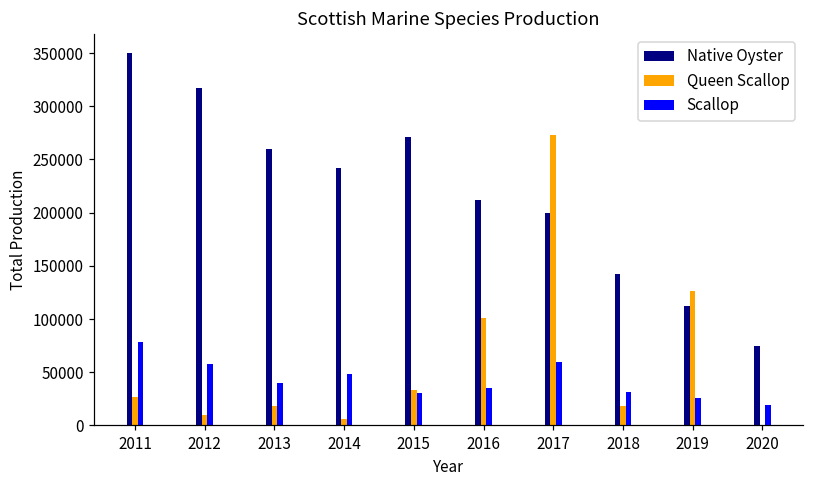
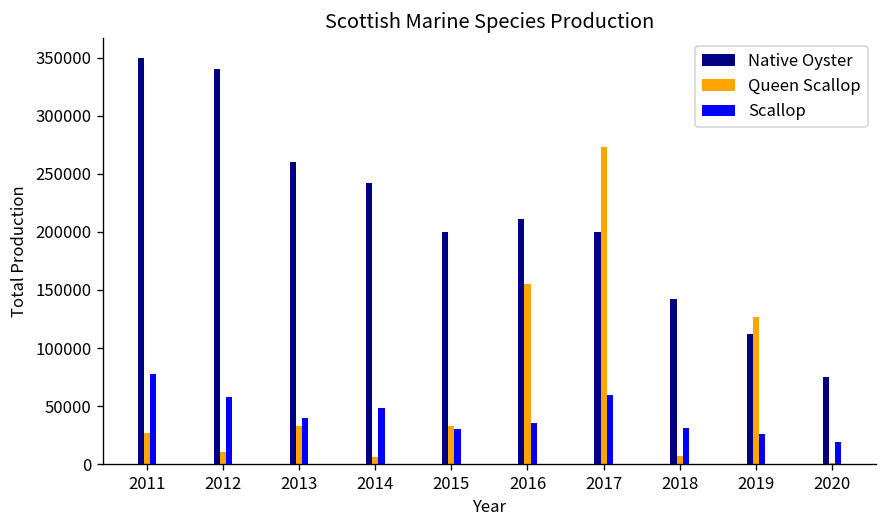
  {
    "Native Oyster": {
      "2011": 350000,
-     "2012": 320000,
+     "2012": 340000,
      "2013": 260000,
      "2014": 240000,
-     "2015": 270000,
+     "2015": 200000,
      "2016": 210000,
      "2017": 200000,
      "2018": 140000,
      "2019": 110000,
      "2020": 80000
    },
    "Queen Scallop": {
      "2011": 30000,
      "2012": 10000,
-     "2013": 20000,
+     "2013": 30000,
      "2014": 10000,
      "2015": 30000,
-     "2016": 100000,
+     "2016": 160000,
      "2017": 270000,
-     "2018": 20000,
+     "2018": 10000,
      "2019": 130000
    },
    "Scallop": {
      "2011": 80000,
      "2012": 60000,
      "2013": 40000,
      "2014": 50000,
      "2015": 30000,
      "2016": 40000,
      "2017": 60000,
      "2018": 30000,
      "2019": 30000,
      "2020": 20000
    }
  }
